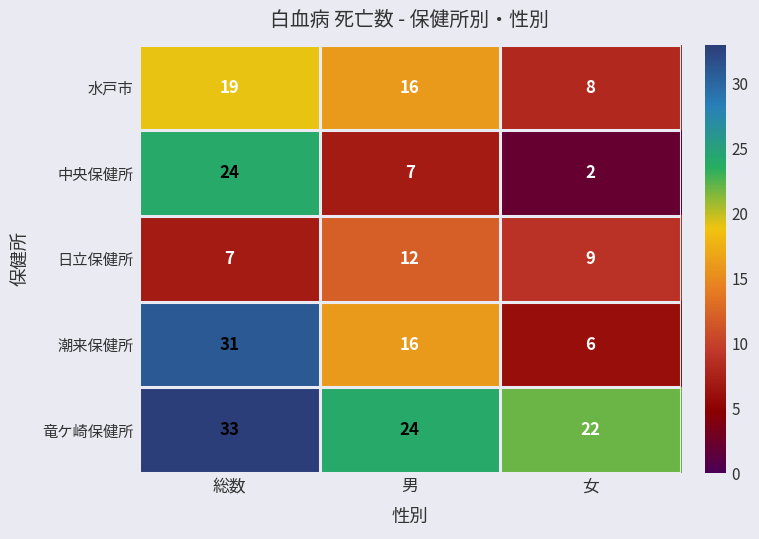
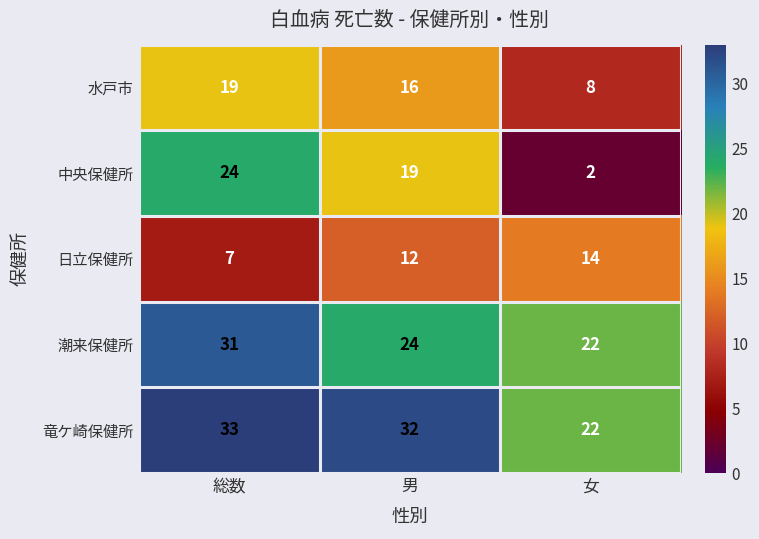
  {
    "水戸市": {
      "総数": 19,
      "男": 16,
      "女": 8
    },
    "中央保健所": {
      "総数": 24,
-     "男": 7,
+     "男": 19,
      "女": 2
    },
    "日立保健所": {
      "総数": 7,
      "男": 12,
-     "女": 9
+     "女": 14
    },
    "潮来保健所": {
      "総数": 31,
-     "男": 16,
-     "女": 6
+     "男": 24,
+     "女": 22
    },
    "竜ケ崎保健所": {
      "総数": 33,
-     "男": 24,
+     "男": 32,
      "女": 22
    }
  }
